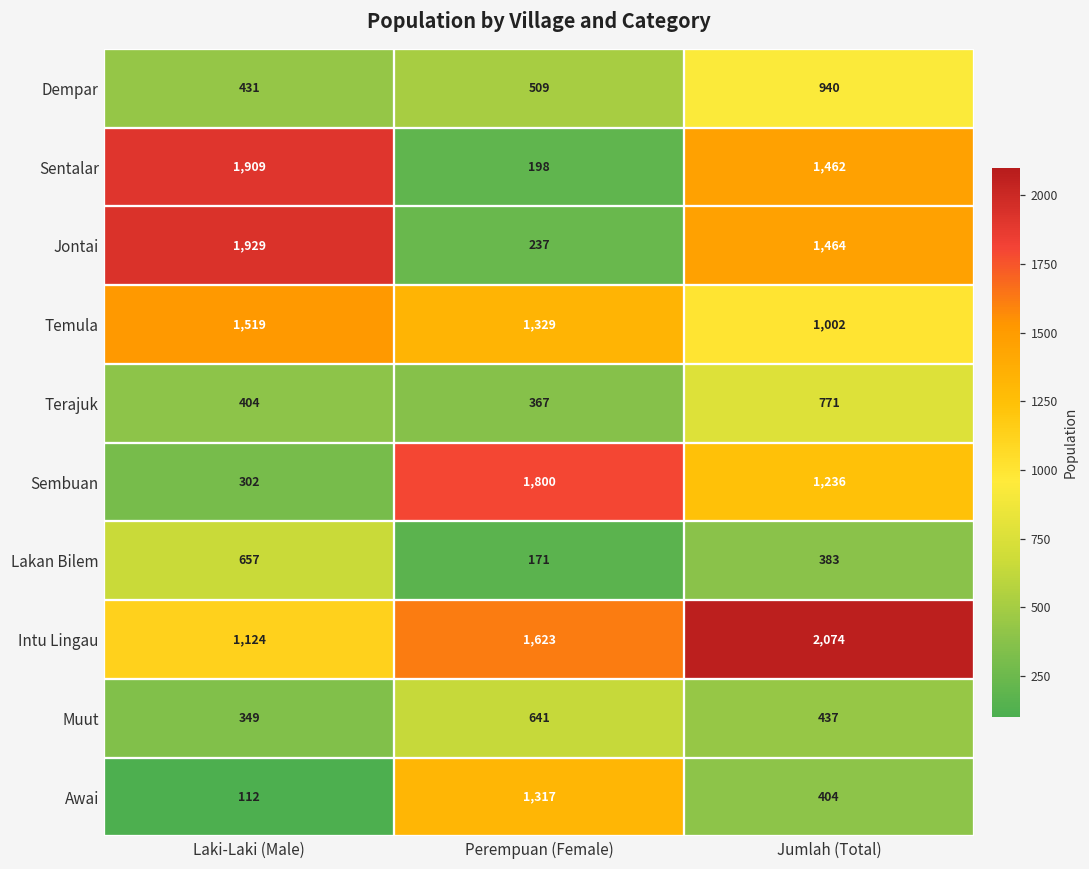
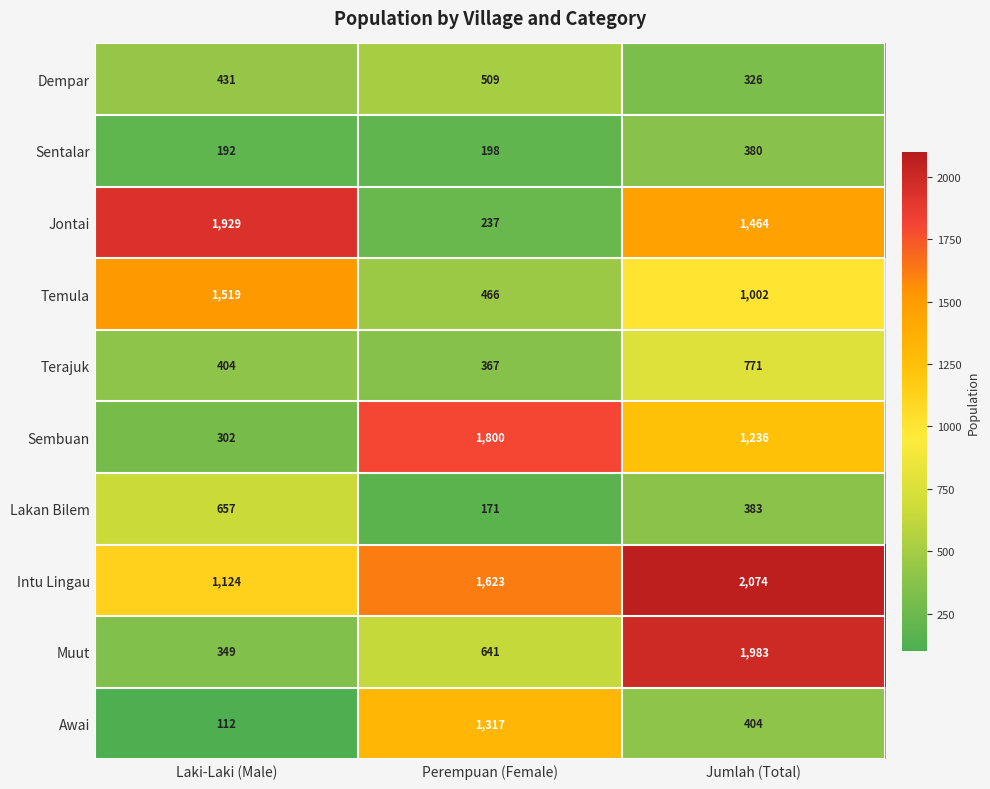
  {
    "Dempar": {
      "Laki-Laki (Male)": "431",
      "Perempuan (Female)": "509",
-     "Jumlah (Total)": "940"
+     "Jumlah (Total)": "326"
    },
    "Sentalar": {
-     "Laki-Laki (Male)": "1,909",
+     "Laki-Laki (Male)": "192",
      "Perempuan (Female)": "198",
-     "Jumlah (Total)": "1,462"
+     "Jumlah (Total)": "380"
    },
    "Jontai": {
      "Laki-Laki (Male)": "1,929",
      "Perempuan (Female)": "237",
      "Jumlah (Total)": "1,464"
    },
    "Temula": {
      "Laki-Laki (Male)": "1,519",
-     "Perempuan (Female)": "1,329",
+     "Perempuan (Female)": "466",
      "Jumlah (Total)": "1,002"
    },
    "Terajuk": {
      "Laki-Laki (Male)": "404",
      "Perempuan (Female)": "367",
      "Jumlah (Total)": "771"
    },
    "Sembuan": {
      "Laki-Laki (Male)": "302",
      "Perempuan (Female)": "1,800",
      "Jumlah (Total)": "1,236"
    },
    "Lakan Bilem": {
      "Laki-Laki (Male)": "657",
      "Perempuan (Female)": "171",
      "Jumlah (Total)": "383"
    },
    "Intu Lingau": {
      "Laki-Laki (Male)": "1,124",
      "Perempuan (Female)": "1,623",
      "Jumlah (Total)": "2,074"
    },
    "Muut": {
      "Laki-Laki (Male)": "349",
      "Perempuan (Female)": "641",
-     "Jumlah (Total)": "437"
+     "Jumlah (Total)": "1,983"
    },
    "Awai": {
      "Laki-Laki (Male)": "112",
      "Perempuan (Female)": "1,317",
      "Jumlah (Total)": "404"
    }
  }
